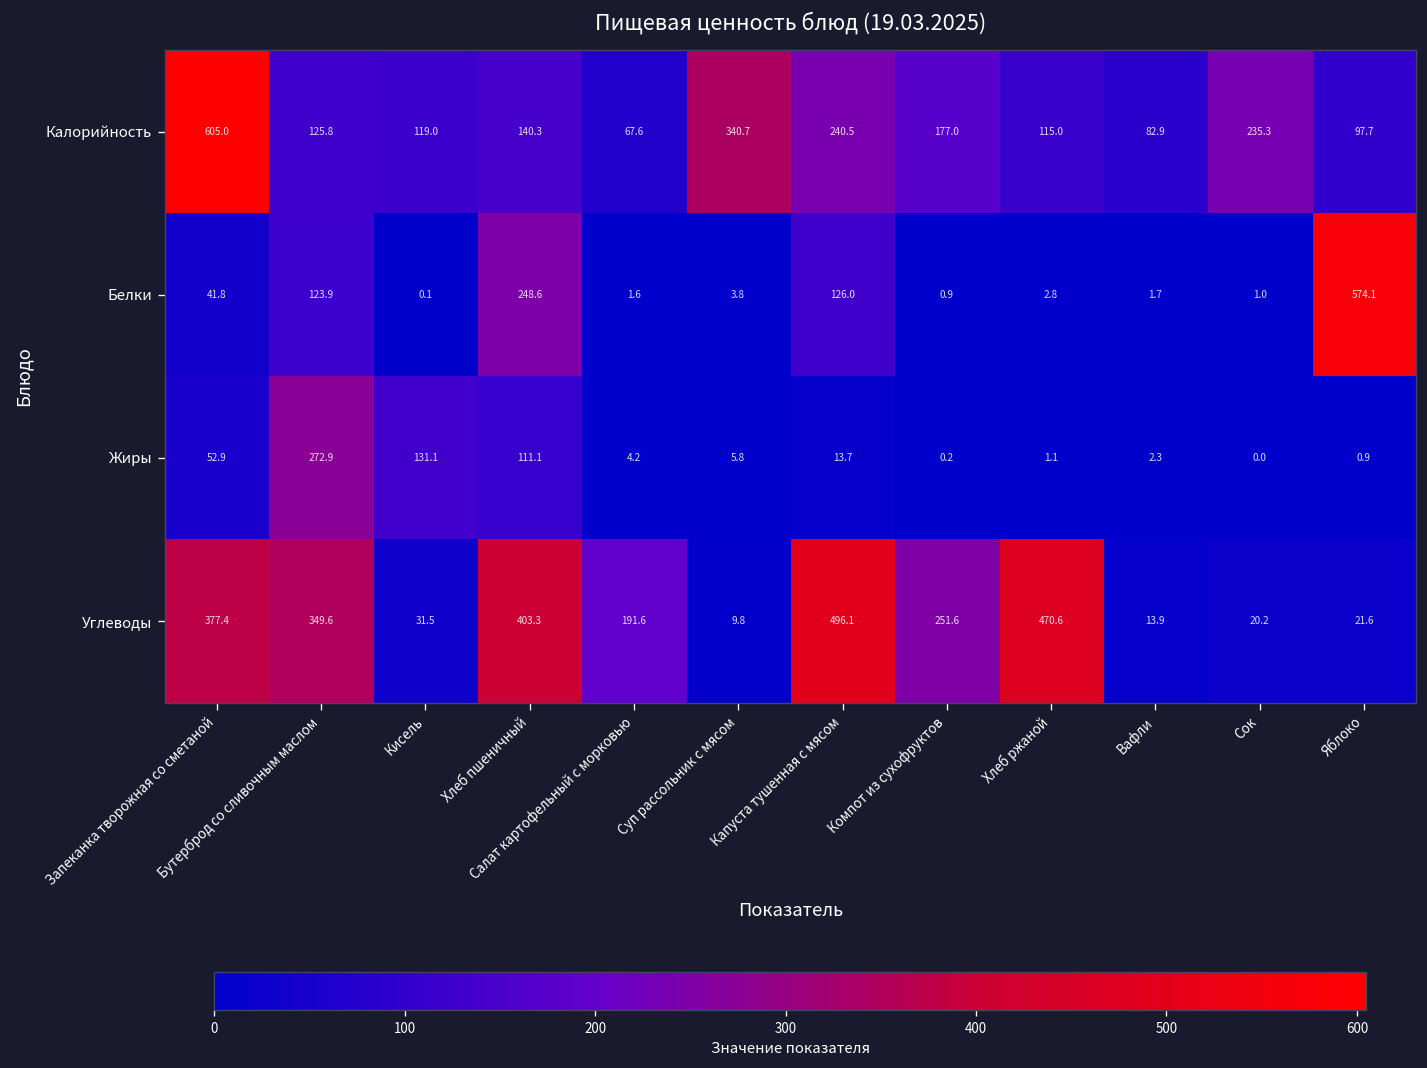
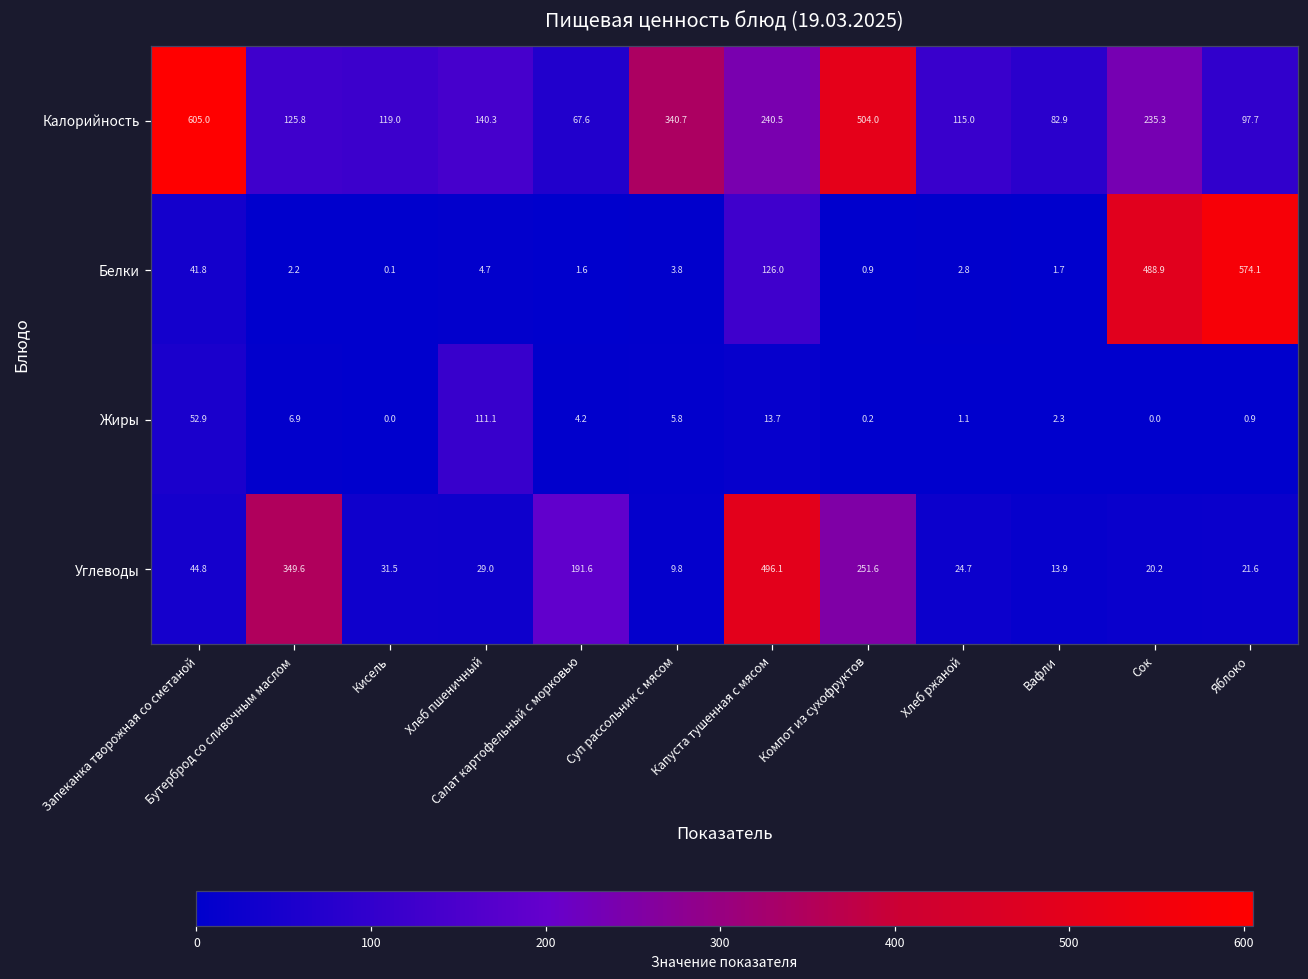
  {
    "Калорийность": {
      "Запеканка творожная со сметаной": 605.0,
      "Бутерброд со сливочным маслом": 125.8,
      "Кисель": 119.0,
      "Хлеб пшеничный": 140.3,
      "Салат картофельный с морковью": 67.6,
      "Суп рассольник с мясом": 340.7,
      "Капуста тушенная с мясом": 240.5,
-     "Компот из сухофруктов": 177.0,
+     "Компот из сухофруктов": 504.0,
      "Хлеб ржаной": 115.0,
      "Вафли": 82.9,
      "Сок": 235.3,
      "Яблоко": 97.7
    },
    "Белки": {
      "Запеканка творожная со сметаной": 41.8,
-     "Бутерброд со сливочным маслом": 123.9,
+     "Бутерброд со сливочным маслом": 2.2,
      "Кисель": 0.1,
-     "Хлеб пшеничный": 248.6,
+     "Хлеб пшеничный": 4.7,
      "Салат картофельный с морковью": 1.6,
      "Суп рассольник с мясом": 3.8,
      "Капуста тушенная с мясом": 126.0,
      "Компот из сухофруктов": 0.9,
      "Хлеб ржаной": 2.8,
      "Вафли": 1.7,
-     "Сок": 1.0,
+     "Сок": 488.9,
      "Яблоко": 574.1
    },
    "Жиры": {
      "Запеканка творожная со сметаной": 52.9,
-     "Бутерброд со сливочным маслом": 272.9,
-     "Кисель": 131.1,
+     "Бутерброд со сливочным маслом": 6.9,
+     "Кисель": 0.0,
      "Хлеб пшеничный": 111.1,
      "Салат картофельный с морковью": 4.2,
      "Суп рассольник с мясом": 5.8,
      "Капуста тушенная с мясом": 13.7,
      "Компот из сухофруктов": 0.2,
      "Хлеб ржаной": 1.1,
      "Вафли": 2.3,
      "Сок": 0.0,
      "Яблоко": 0.9
    },
    "Углеводы": {
-     "Запеканка творожная со сметаной": 377.4,
+     "Запеканка творожная со сметаной": 44.8,
      "Бутерброд со сливочным маслом": 349.6,
      "Кисель": 31.5,
-     "Хлеб пшеничный": 403.3,
+     "Хлеб пшеничный": 29.0,
      "Салат картофельный с морковью": 191.6,
      "Суп рассольник с мясом": 9.8,
      "Капуста тушенная с мясом": 496.1,
      "Компот из сухофруктов": 251.6,
-     "Хлеб ржаной": 470.6,
+     "Хлеб ржаной": 24.7,
      "Вафли": 13.9,
      "Сок": 20.2,
      "Яблоко": 21.6
    }
  }
